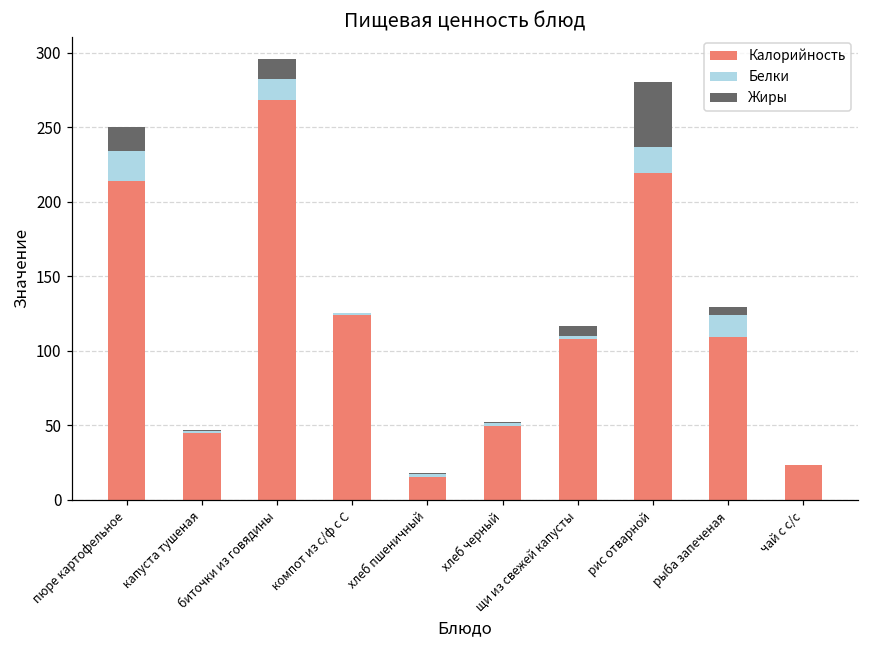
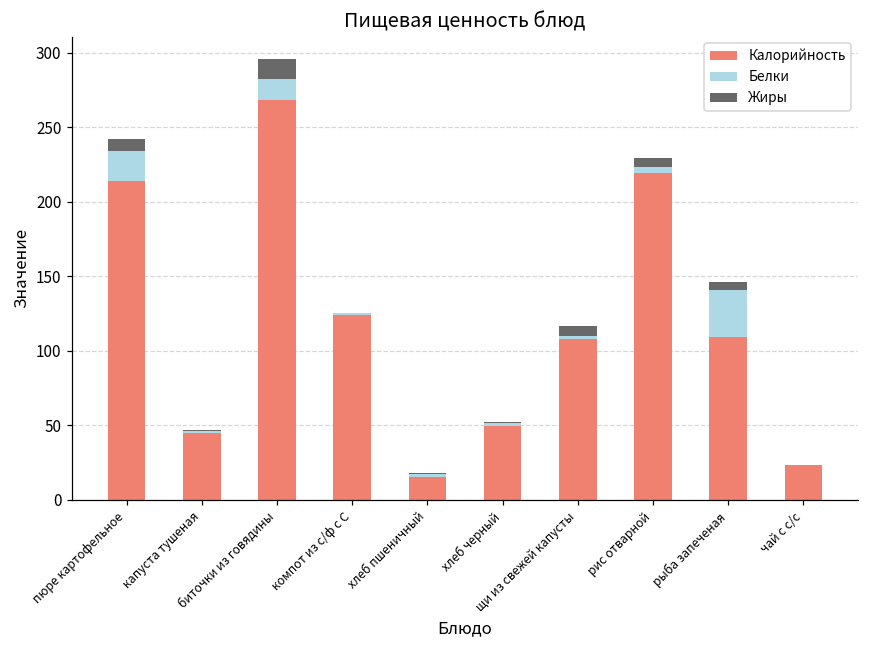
  {
    "Калорийность": {
      "пюре картофельное": 214,
      "капуста тушеная": 45,
      "биточки из говядины": 268,
      "компот из с/ф с С": 124,
      "хлеб пшеничный": 15,
      "хлеб черный": 50,
      "щи из свежей капусты": 108,
      "рис отварной": 219,
      "рыба запеченая": 109,
      "чай с с/с": 23
    },
    "Белки": {
      "пюре картофельное": 20,
      "биточки из говядины": 14,
      "хлеб пшеничный": 2,
      "хлеб черный": 2,
      "щи из свежей капусты": 2,
-     "рис отварной": 18,
-     "рыба запеченая": 15,
+     "рис отварной": 4,
+     "рыба запеченая": 32,
      "чай с с/с": 0
    },
    "Жиры": {
-     "пюре картофельное": 16,
+     "пюре картофельное": 8,
      "биточки из говядины": 14,
      "компот из с/ф с С": 0,
      "щи из свежей капусты": 6,
-     "рис отварной": 43,
+     "рис отварной": 6,
      "рыба запеченая": 5,
      "чай с с/с": 0
    }
  }
